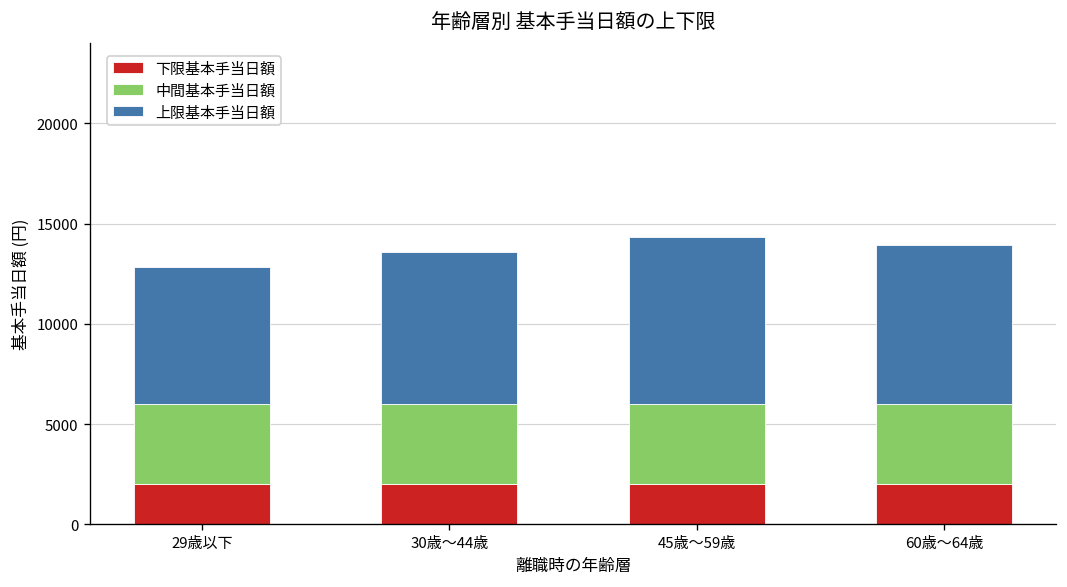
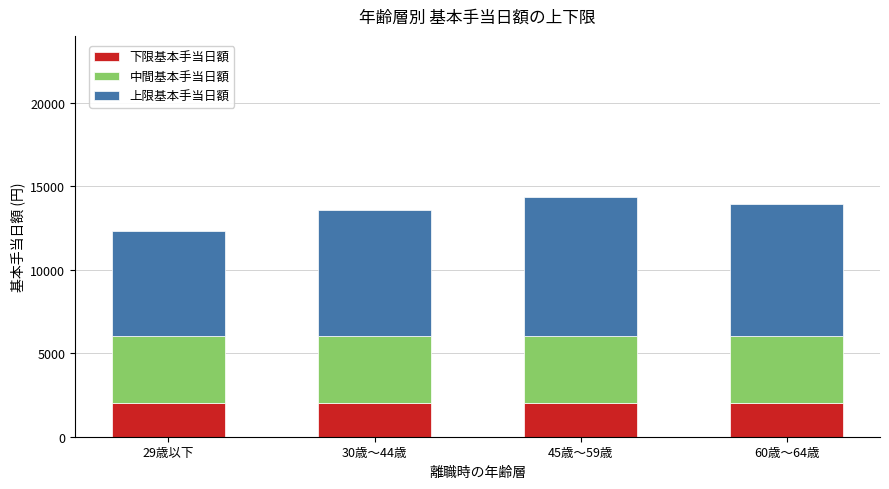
  {
    "下限基本手当日額": {
      "29歳以下": 2000,
      "30歳～44歳": 2000,
      "45歳～59歳": 2000,
      "60歳～64歳": 2000
    },
    "中間基本手当日額": {
      "29歳以下": 4000,
      "30歳～44歳": 4000,
      "45歳～59歳": 4000,
      "60歳～64歳": 4000
    },
    "上限基本手当日額": {
-     "29歳以下": 6800,
+     "29歳以下": 6300,
      "30歳～44歳": 7600,
      "45歳～59歳": 8300,
      "60歳～64歳": 7900
    }
  }
